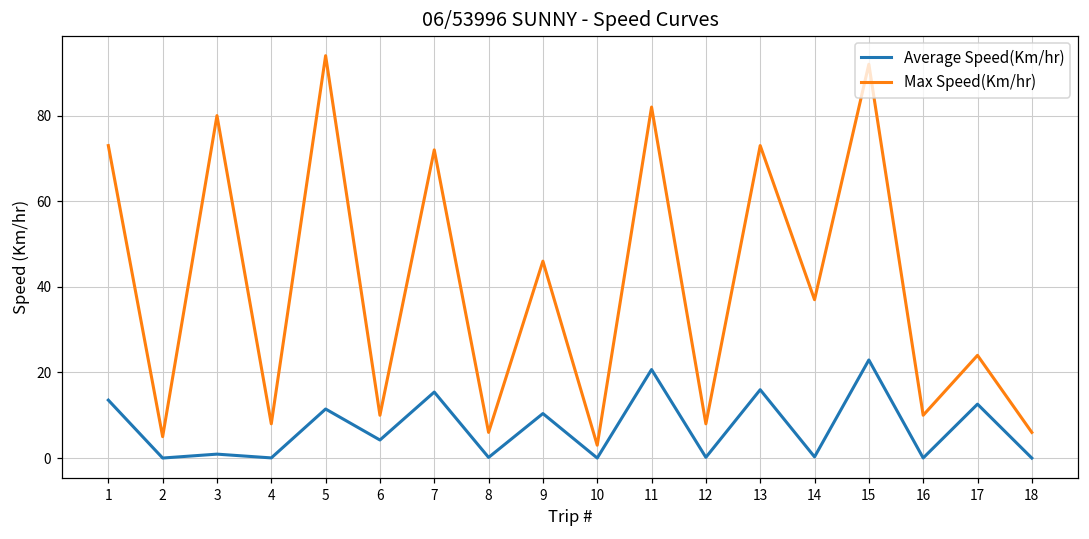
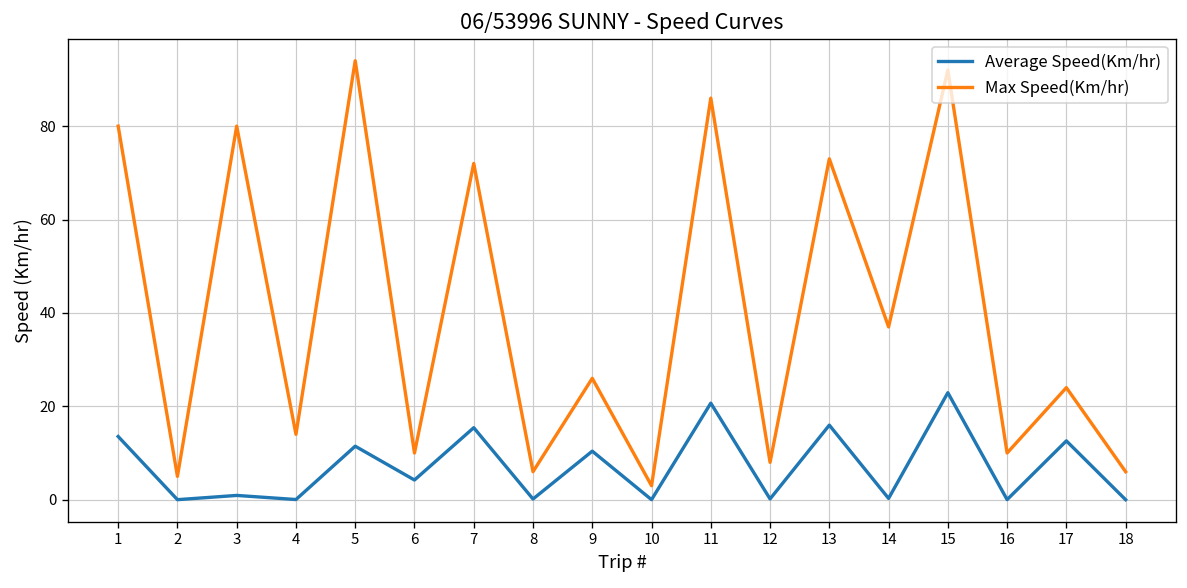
  {
    "Average Speed(Km/hr)": {
      "1": 14,
      "2": 0,
      "3": 1,
      "4": 0,
      "5": 11,
      "6": 4,
      "7": 15,
      "8": 0,
      "9": 10,
      "10": 0,
      "11": 21,
      "12": 0,
      "13": 16,
      "14": 0,
      "15": 23,
      "16": 0,
      "17": 13,
      "18": 0
    },
    "Max Speed(Km/hr)": {
-     "1": 73,
+     "1": 80,
      "2": 5,
      "3": 80,
-     "4": 8,
+     "4": 14,
      "5": 94,
      "6": 10,
      "7": 72,
      "8": 6,
-     "9": 46,
+     "9": 26,
      "10": 3,
-     "11": 82,
+     "11": 86,
      "12": 8,
      "13": 73,
      "14": 37,
      "16": 10,
      "17": 24,
      "18": 6
    }
  }
